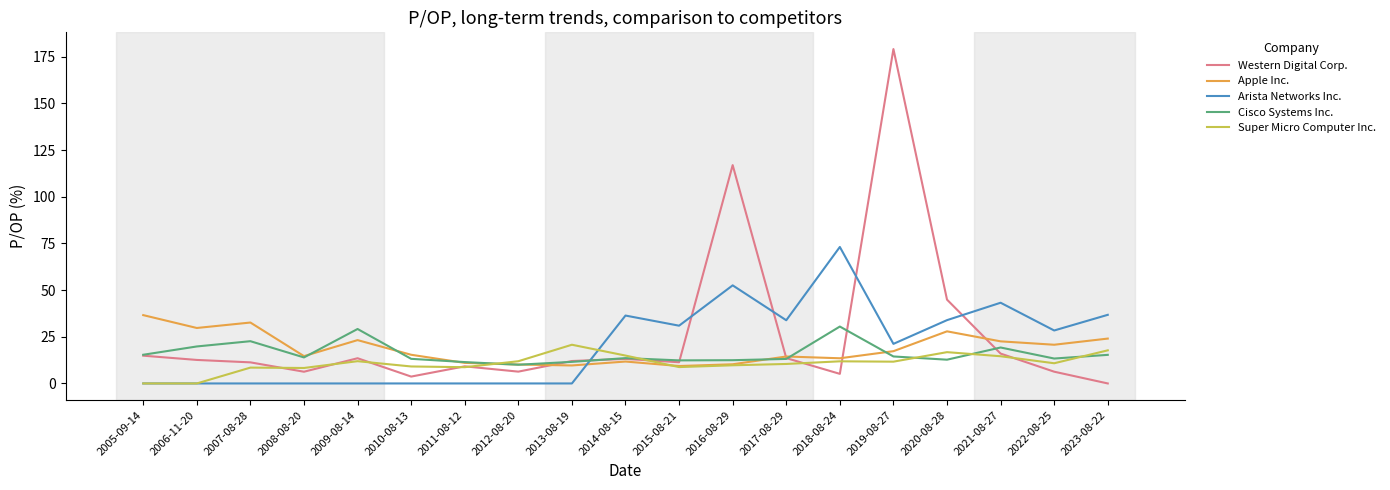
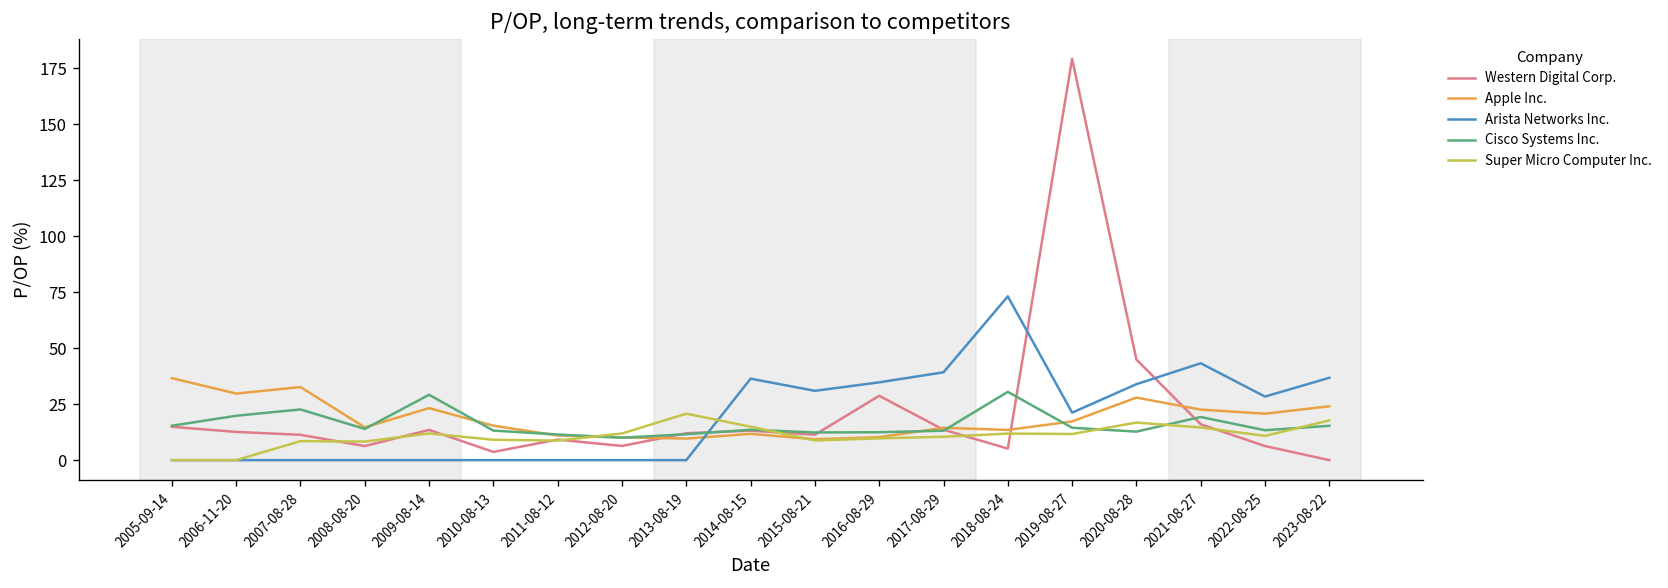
  {
    "Western Digital Corp.": {
      "2006-11-20": 13,
      "2007-08-28": 11,
      "2008-08-20": 6,
      "2009-08-14": 14,
      "2010-08-13": 4,
      "2012-08-20": 6,
-     "2016-08-29": 117,
+     "2016-08-29": 29,
      "2018-08-24": 5,
      "2019-08-27": 179,
      "2020-08-28": 45,
      "2021-08-27": 16,
      "2022-08-25": 6,
      "2023-08-22": 0
    },
    "Arista Networks Inc.": {
      "2007-08-28": 0,
      "2008-08-20": 0,
      "2009-08-14": 0,
      "2010-08-13": 0,
      "2011-08-12": 0,
      "2012-08-20": 0,
      "2013-08-19": 0,
      "2014-08-15": 36,
      "2015-08-21": 31,
-     "2016-08-29": 53,
-     "2017-08-29": 34,
+     "2016-08-29": 35,
+     "2017-08-29": 39,
      "2018-08-24": 73,
      "2019-08-27": 21,
      "2020-08-28": 34,
      "2021-08-27": 43,
      "2022-08-25": 28,
      "2023-08-22": 37
    },
    "Cisco Systems Inc.": {
      "2006-11-20": 20,
      "2007-08-28": 23,
      "2009-08-14": 29,
      "2010-08-13": 13,
      "2016-08-29": 12,
      "2018-08-24": 30,
      "2019-08-27": 14,
      "2020-08-28": 13,
      "2021-08-27": 19,
      "2022-08-25": 13,
      "2023-08-22": 15
    }
  }
